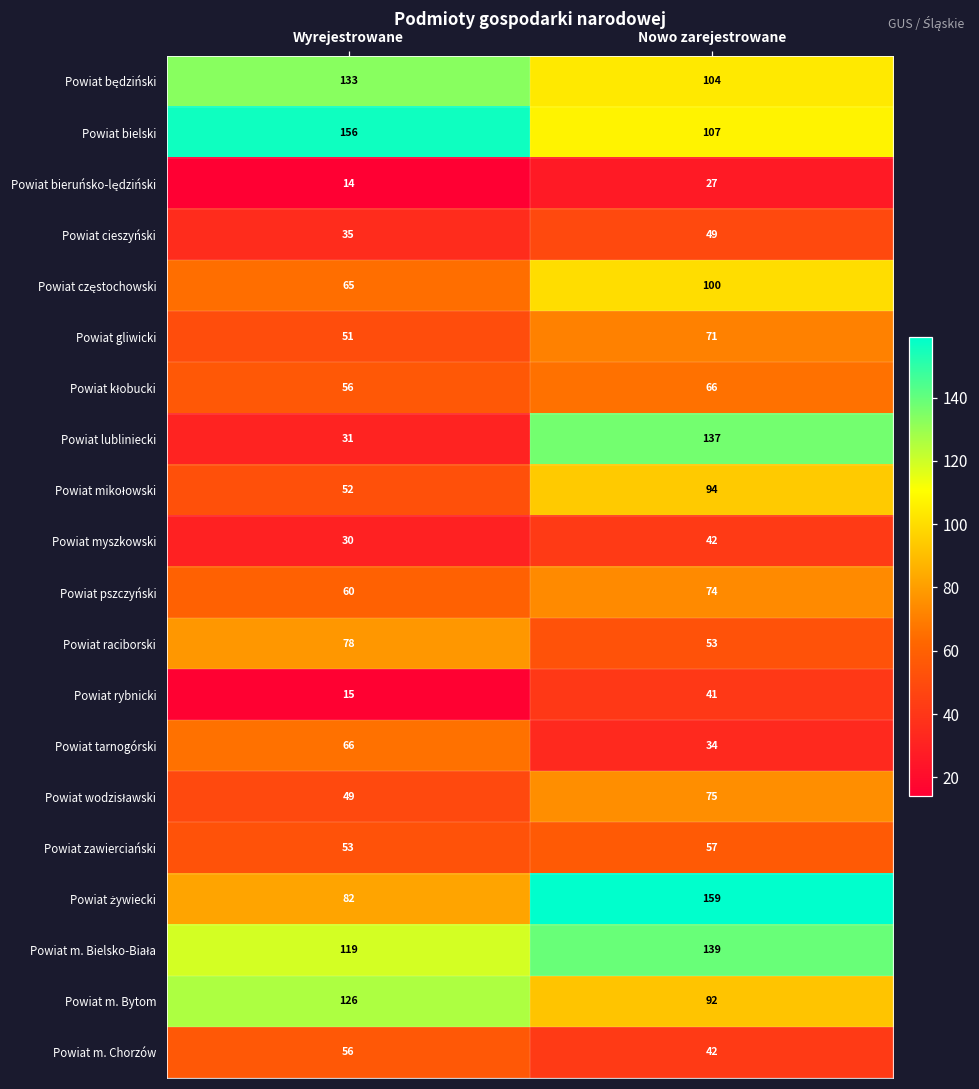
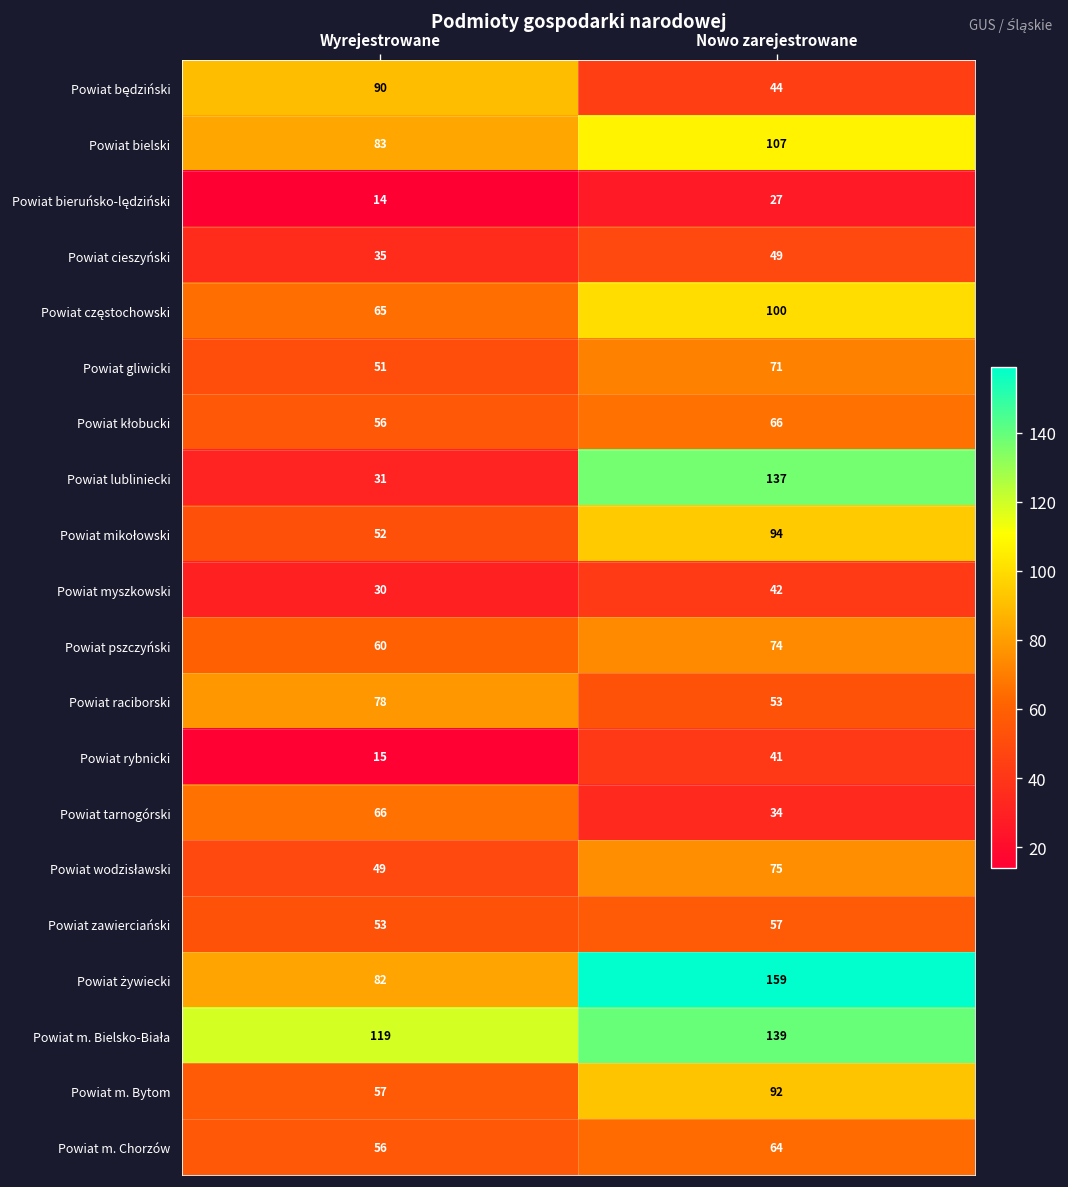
  {
    "Powiat będziński": {
-     "Wyrejestrowane": 133,
-     "Nowo zarejestrowane": 104
+     "Wyrejestrowane": 90,
+     "Nowo zarejestrowane": 44
    },
    "Powiat bielski": {
-     "Wyrejestrowane": 156,
+     "Wyrejestrowane": 83,
      "Nowo zarejestrowane": 107
    },
    "Powiat bieruńsko-lędziński": {
      "Wyrejestrowane": 14,
      "Nowo zarejestrowane": 27
    },
    "Powiat cieszyński": {
      "Wyrejestrowane": 35,
      "Nowo zarejestrowane": 49
    },
    "Powiat częstochowski": {
      "Wyrejestrowane": 65,
      "Nowo zarejestrowane": 100
    },
    "Powiat gliwicki": {
      "Wyrejestrowane": 51,
      "Nowo zarejestrowane": 71
    },
    "Powiat kłobucki": {
      "Wyrejestrowane": 56,
      "Nowo zarejestrowane": 66
    },
    "Powiat lubliniecki": {
      "Wyrejestrowane": 31,
      "Nowo zarejestrowane": 137
    },
    "Powiat mikołowski": {
      "Wyrejestrowane": 52,
      "Nowo zarejestrowane": 94
    },
    "Powiat myszkowski": {
      "Wyrejestrowane": 30,
      "Nowo zarejestrowane": 42
    },
    "Powiat pszczyński": {
      "Wyrejestrowane": 60,
      "Nowo zarejestrowane": 74
    },
    "Powiat raciborski": {
      "Wyrejestrowane": 78,
      "Nowo zarejestrowane": 53
    },
    "Powiat rybnicki": {
      "Wyrejestrowane": 15,
      "Nowo zarejestrowane": 41
    },
    "Powiat tarnogórski": {
      "Wyrejestrowane": 66,
      "Nowo zarejestrowane": 34
    },
    "Powiat wodzisławski": {
      "Wyrejestrowane": 49,
      "Nowo zarejestrowane": 75
    },
    "Powiat zawierciański": {
      "Wyrejestrowane": 53,
      "Nowo zarejestrowane": 57
    },
    "Powiat żywiecki": {
      "Wyrejestrowane": 82,
      "Nowo zarejestrowane": 159
    },
    "Powiat m. Bielsko-Biała": {
      "Wyrejestrowane": 119,
      "Nowo zarejestrowane": 139
    },
    "Powiat m. Bytom": {
-     "Wyrejestrowane": 126,
+     "Wyrejestrowane": 57,
      "Nowo zarejestrowane": 92
    },
    "Powiat m. Chorzów": {
      "Wyrejestrowane": 56,
-     "Nowo zarejestrowane": 42
+     "Nowo zarejestrowane": 64
    }
  }
